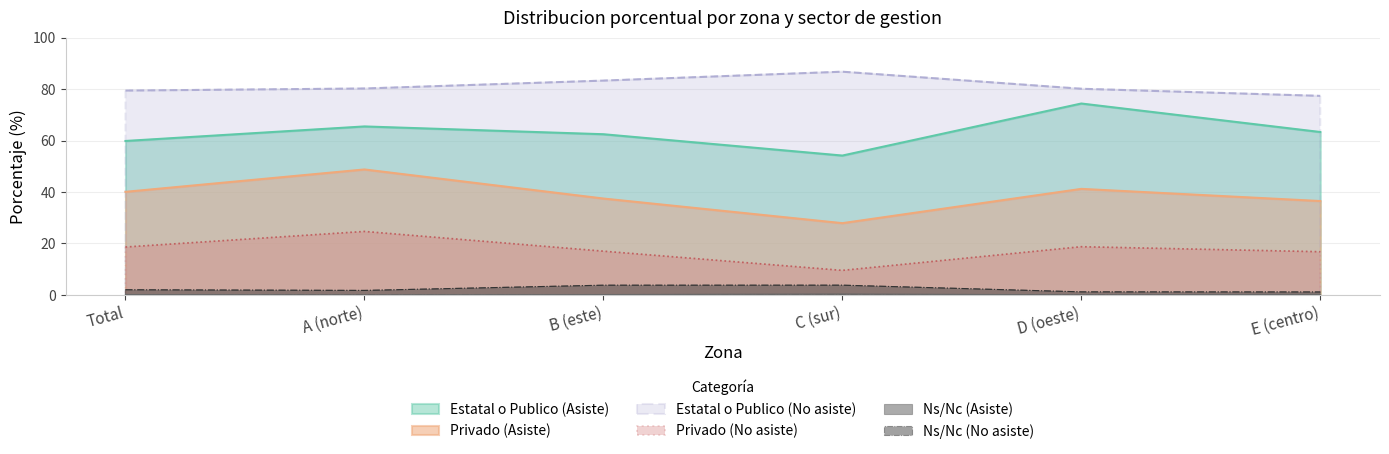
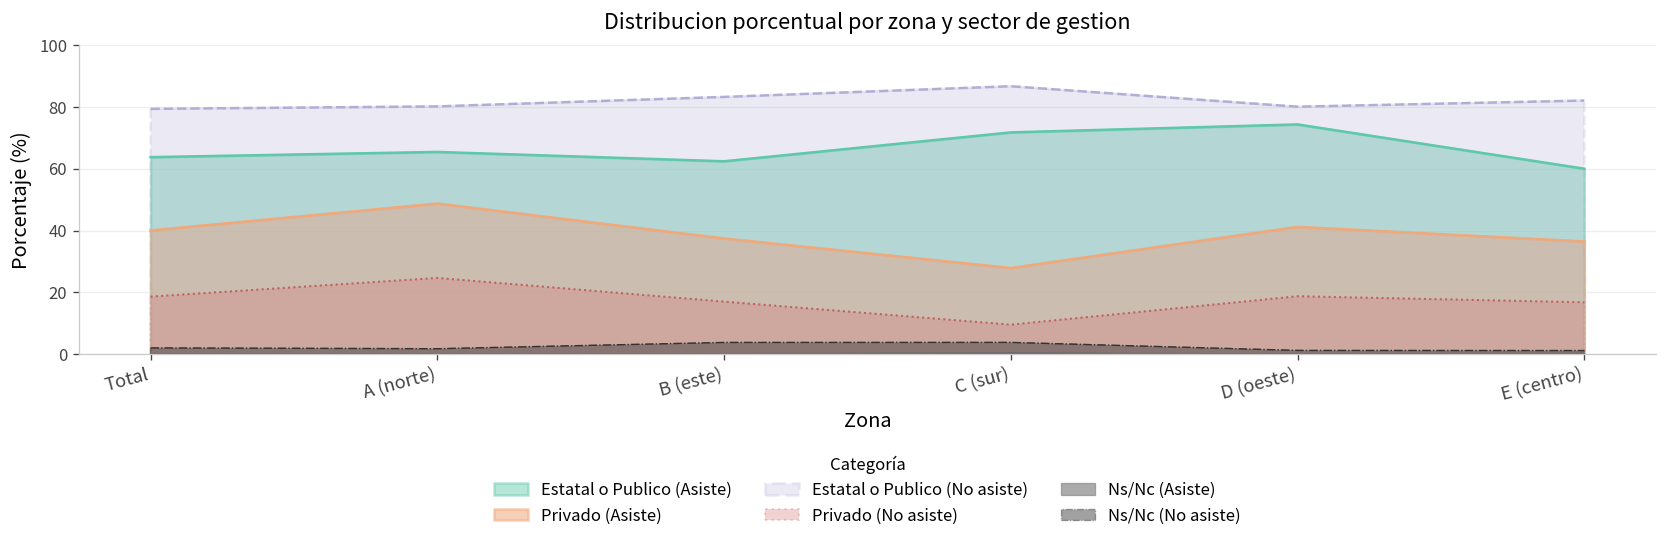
  {
    "Estatal o Publico (Asiste)": {
-     "Total": 60,
+     "Total": 64,
      "A (norte)": 65,
      "B (este)": 62,
-     "C (sur)": 54,
+     "C (sur)": 72,
      "D (oeste)": 74,
-     "E (centro)": 63
+     "E (centro)": 60
    },
    "Estatal o Publico (No asiste)": {
      "Total": 79,
      "A (norte)": 80,
      "B (este)": 83,
      "C (sur)": 87,
      "D (oeste)": 80,
-     "E (centro)": 77
+     "E (centro)": 82
    }
  }
